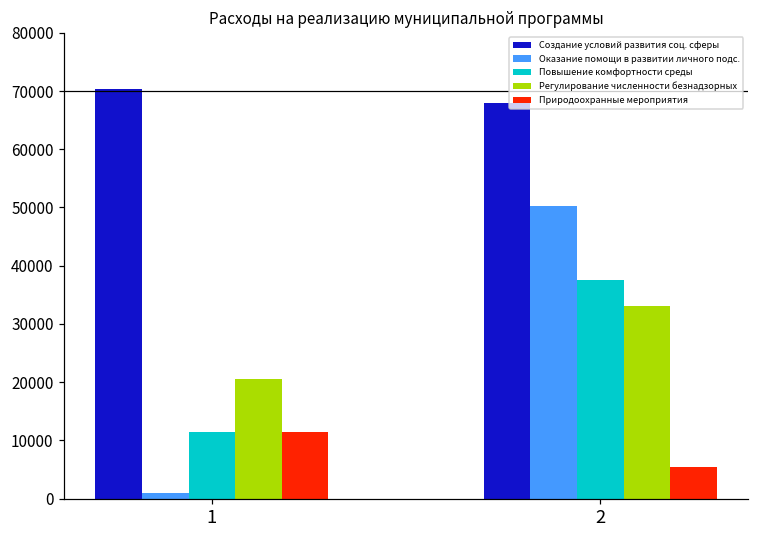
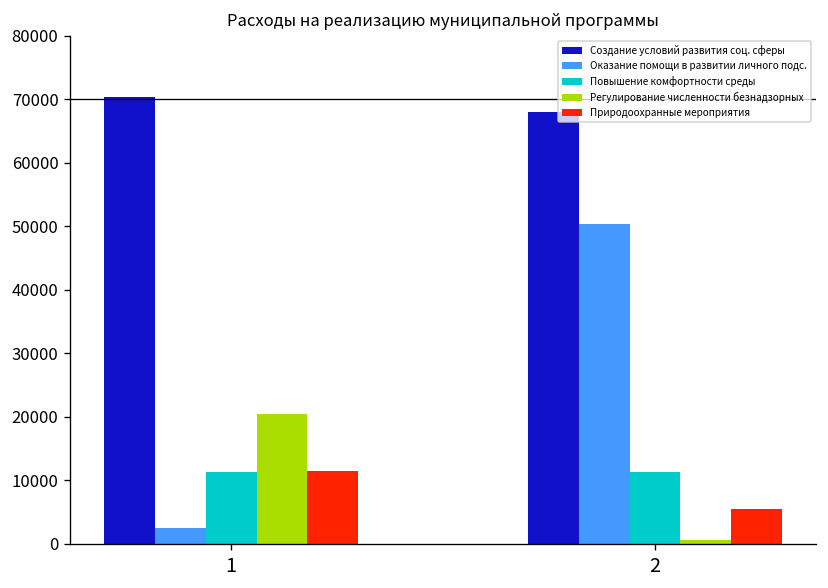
  {
    "Создание условий развития соц. сферы": {
      "1": 70000,
      "2": 68000
    },
    "Оказание помощи в развитии личного подс.": {
-     "1": 1000,
+     "1": 3000,
      "2": 50000
    },
    "Повышение комфортности среды": {
      "1": 11000,
-     "2": 38000
+     "2": 11000
    },
    "Регулирование численности безнадзорных": {
      "1": 21000,
-     "2": 33000
+     "2": 1000
    },
    "Природоохранные мероприятия": {
      "1": 11000,
      "2": 6000
    }
  }
